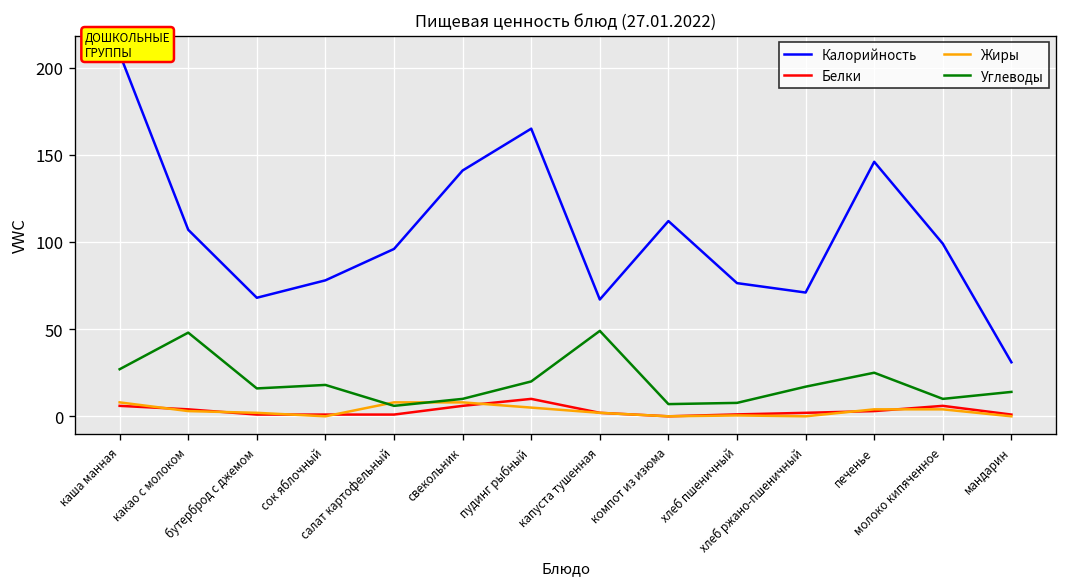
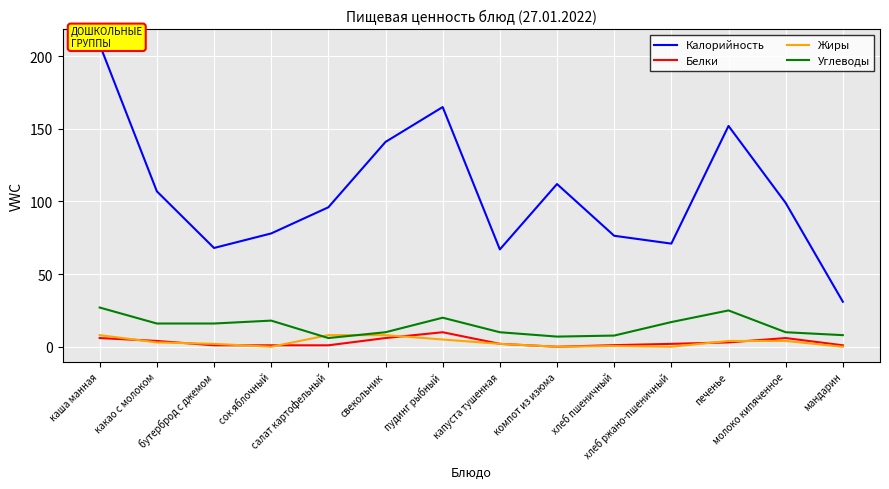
  {
    "Калорийность": {
      "какао с молоком": 107,
      "бутерброд с джемом": 68,
      "сок яблочный": 78,
      "салат картофельный": 96,
      "свекольник": 141,
      "пудинг рыбный": 165,
      "капуста тушенная": 67,
      "компот из изюма": 112,
      "хлеб пшеничный": 76,
      "хлеб ржано-пшеничный": 71,
-     "печенье": 146,
+     "печенье": 152,
      "молоко кипяченное": 99,
      "мандарин": 31
    },
    "Белки": {
      "каша манная": 6,
      "салат картофельный": 1,
      "свекольник": 6,
      "пудинг рыбный": 10,
      "хлеб ржано-пшеничный": 2,
      "молоко кипяченное": 6
    },
    "Жиры": {
      "каша манная": 8,
      "салат картофельный": 8,
      "свекольник": 8,
      "пудинг рыбный": 5,
      "хлеб ржано-пшеничный": 0,
      "молоко кипяченное": 4
    },
    "Углеводы": {
      "каша манная": 27,
-     "какао с молоком": 48,
+     "какао с молоком": 16,
      "бутерброд с джемом": 16,
      "сок яблочный": 18,
      "салат картофельный": 6,
      "свекольник": 10,
      "пудинг рыбный": 20,
-     "капуста тушенная": 49,
+     "капуста тушенная": 10,
      "компот из изюма": 7,
      "хлеб пшеничный": 8,
      "хлеб ржано-пшеничный": 17,
      "печенье": 25,
      "молоко кипяченное": 10,
-     "мандарин": 14
+     "мандарин": 8
    }
  }
